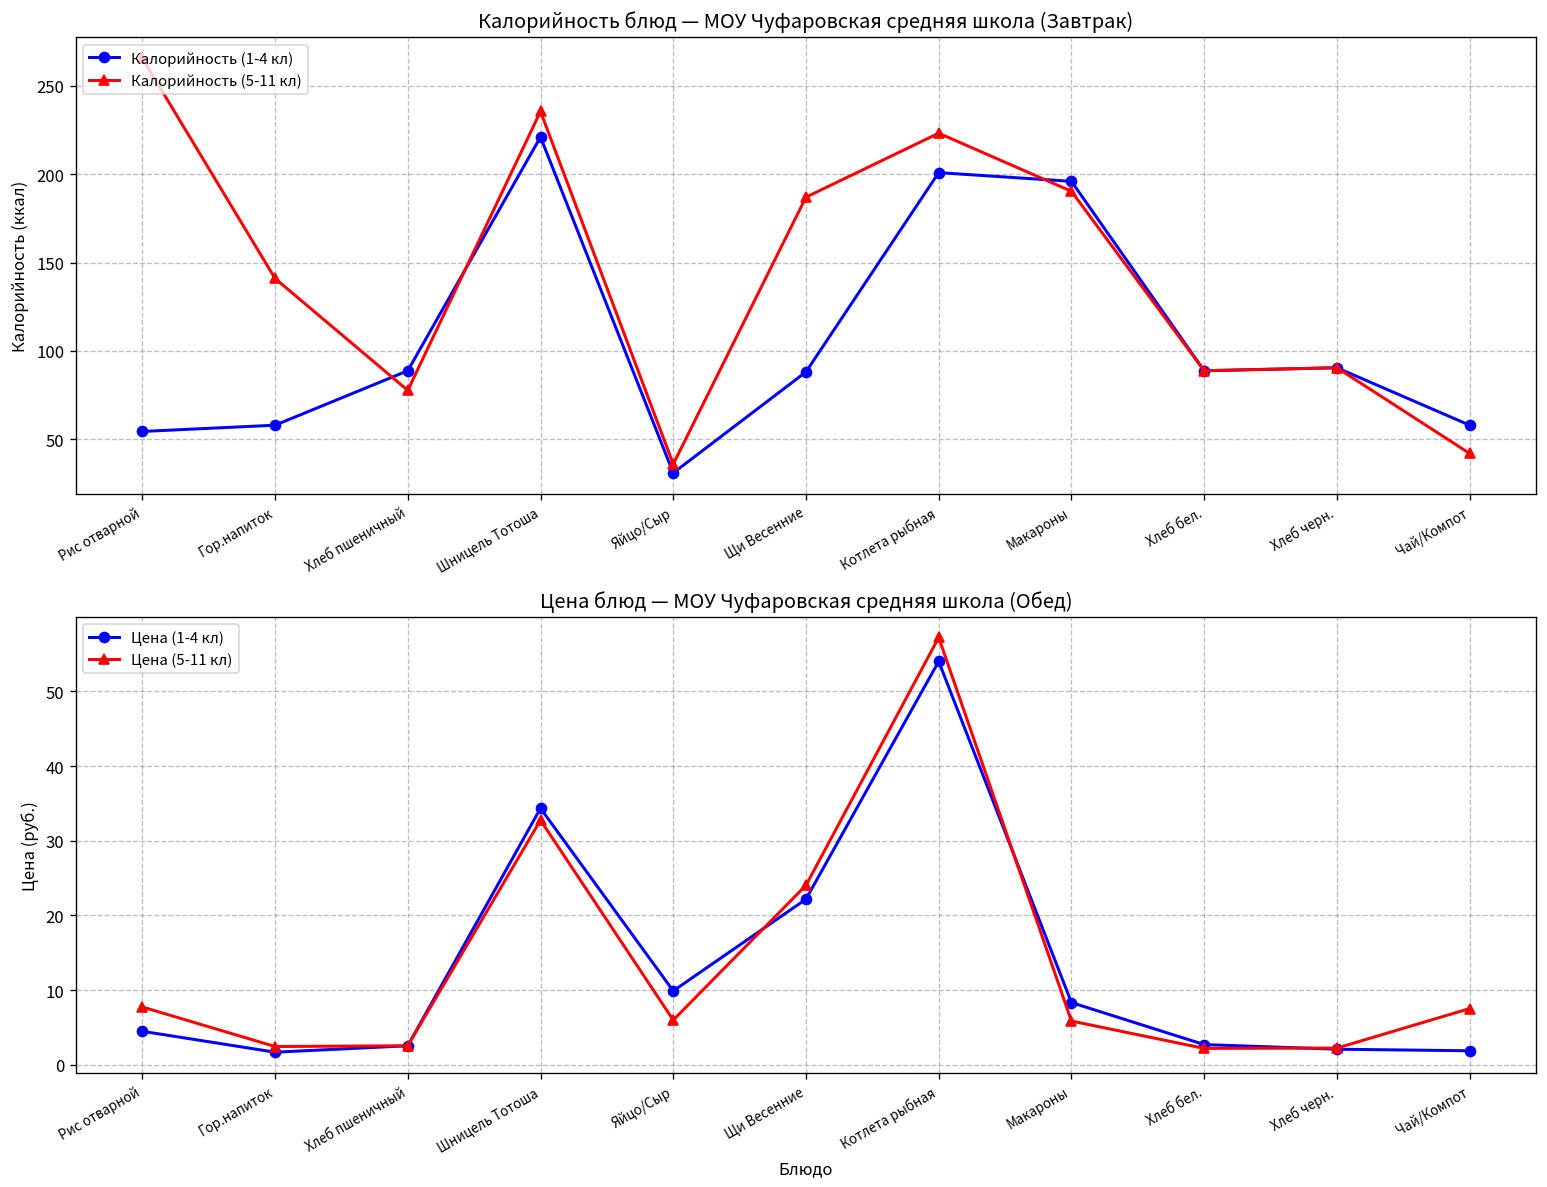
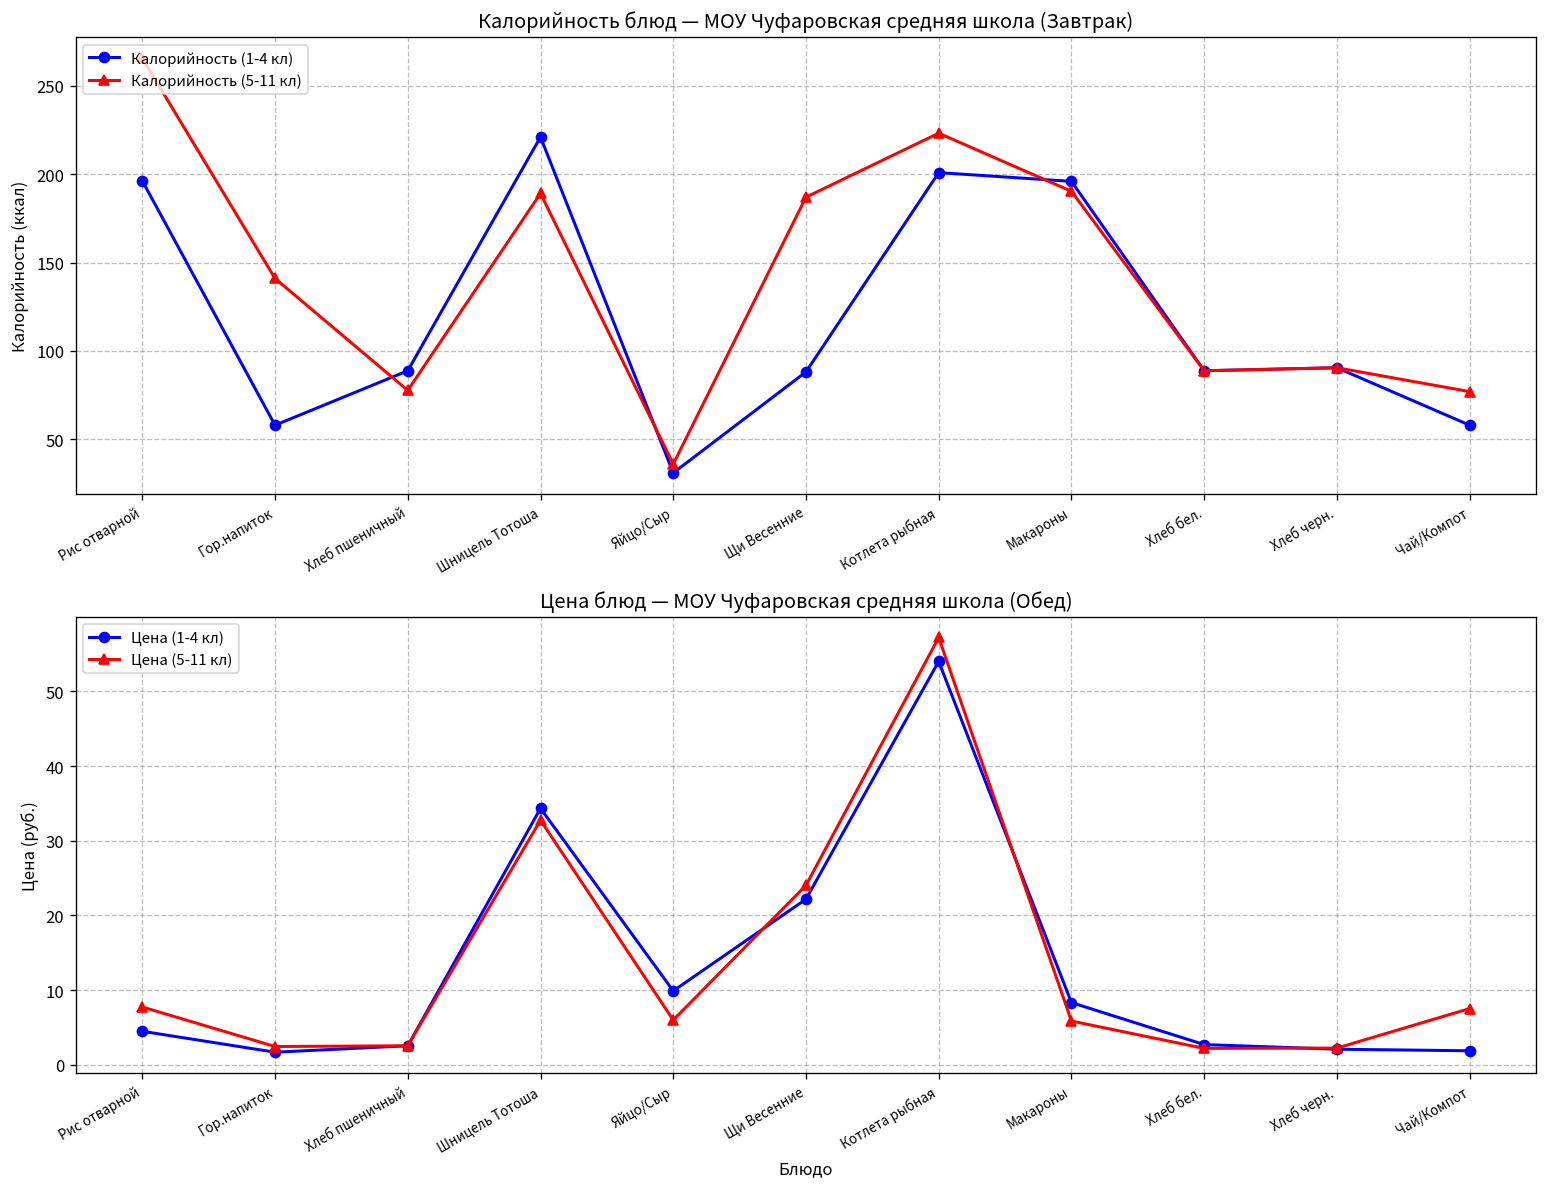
  {
    "Калорийность блюд — МОУ Чуфаровская средняя школа (Завтрак)": {
      "Калорийность (1-4 кл)": {
-       "Рис отварной": 54,
+       "Рис отварной": 196,
        "Гор.напиток": 58,
        "Хлеб пшеничный": 89,
        "Шницель Тотоша": 221,
        "Яйцо/Сыр": 31,
        "Щи Весенние": 88,
        "Котлета рыбная": 201,
        "Макароны": 196,
        "Чай/Компот": 58
      },
      "Калорийность (5-11 кл)": {
        "Гор.напиток": 141,
        "Хлеб пшеничный": 78,
-       "Шницель Тотоша": 235,
+       "Шницель Тотоша": 189,
        "Яйцо/Сыр": 36,
        "Щи Весенние": 187,
        "Котлета рыбная": 223,
        "Макароны": 190,
-       "Чай/Компот": 42
+       "Чай/Компот": 77
      }
    },
    "Цена блюд — МОУ Чуфаровская средняя школа (Обед)": {
      "Цена (1-4 кл)": {
        "Рис отварной": 5,
        "Гор.напиток": 2,
        "Шницель Тотоша": 34,
        "Яйцо/Сыр": 10,
        "Щи Весенние": 22,
        "Котлета рыбная": 54,
        "Макароны": 8,
        "Хлеб бел.": 3,
        "Чай/Компот": 2
      },
      "Цена (5-11 кл)": {
        "Рис отварной": 8,
        "Гор.напиток": 2,
        "Шницель Тотоша": 33,
        "Яйцо/Сыр": 6,
        "Щи Весенние": 24,
        "Котлета рыбная": 57,
        "Макароны": 6,
        "Хлеб бел.": 2,
        "Чай/Компот": 8
      }
    }
  }
